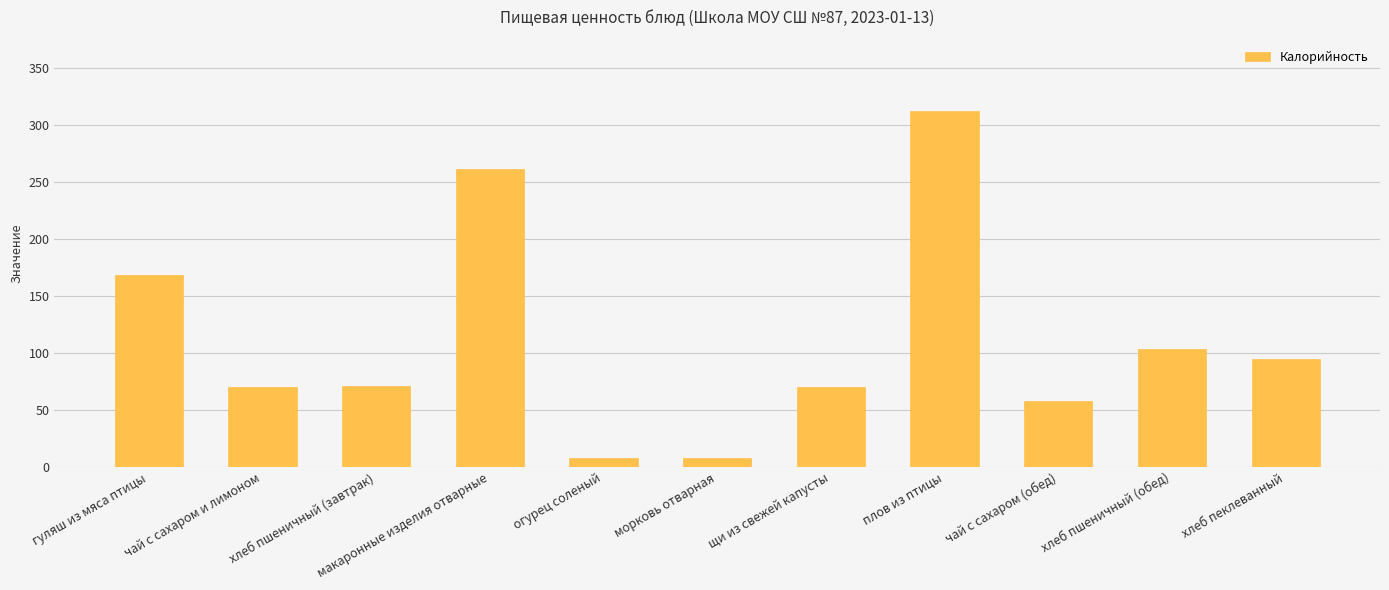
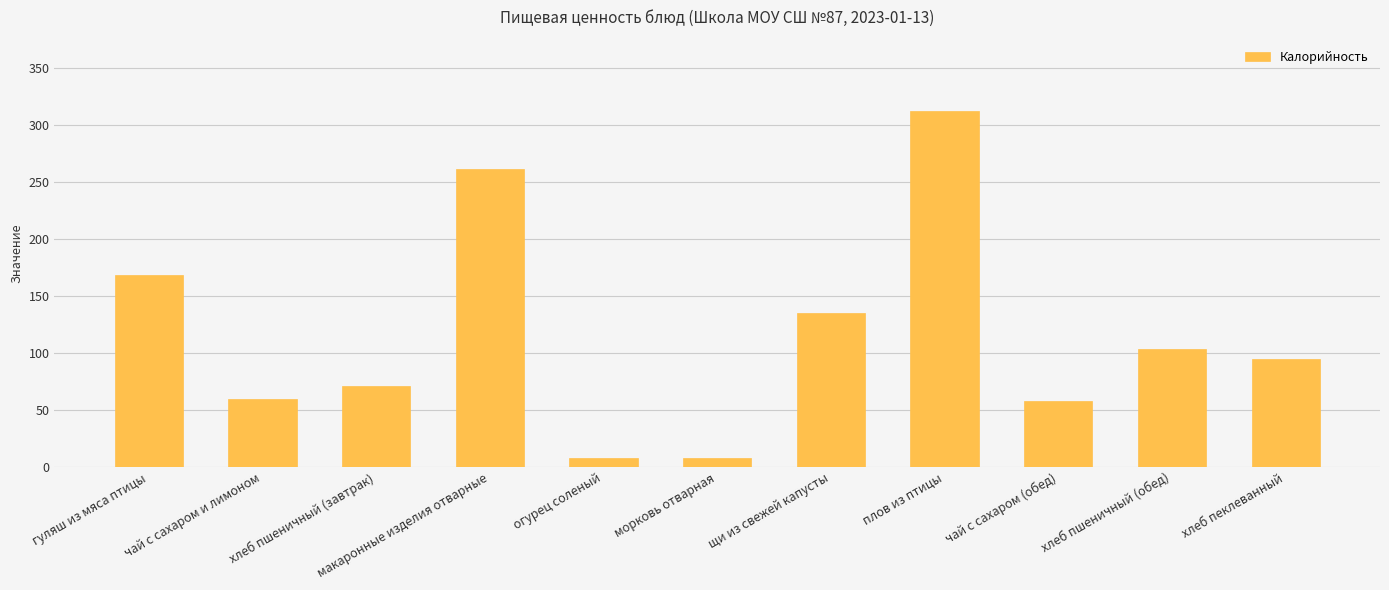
  {
    "гуляш из мяса птицы": 168,
-   "чай с сахаром и лимоном": 70,
+   "чай с сахаром и лимоном": 60,
    "хлеб пшеничный (завтрак)": 71,
    "макаронные изделия отварные": 261,
    "огурец соленый": 8,
    "морковь отварная": 8,
-   "щи из свежей капусты": 70,
+   "щи из свежей капусты": 135,
    "плов из птицы": 312,
    "чай с сахаром (обед)": 58,
    "хлеб пшеничный (обед)": 103,
    "хлеб пеклеванный": 95
  }
